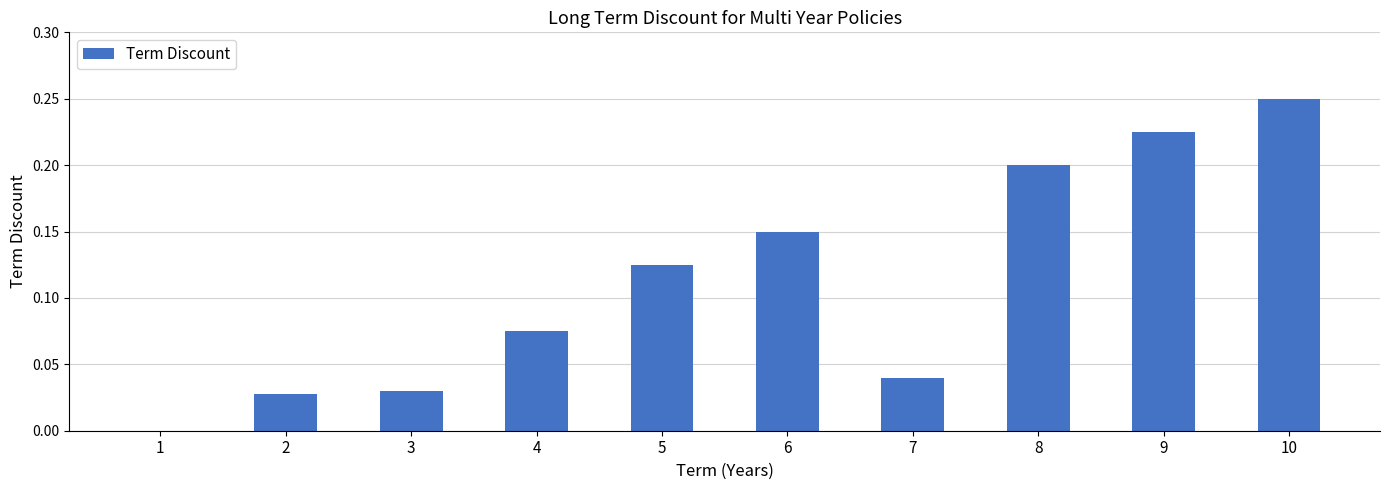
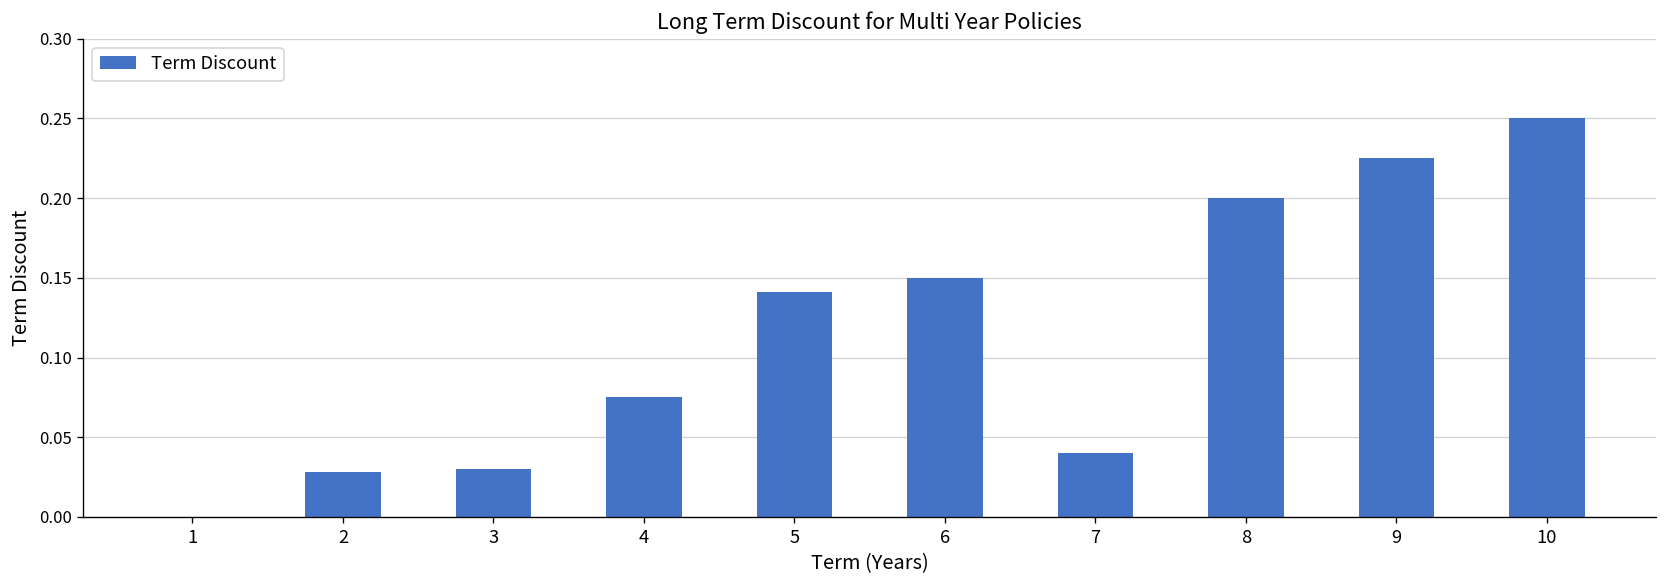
  {
    "1": 0.000,
    "2": 0.028,
    "3": 0.030,
    "4": 0.075,
-   "5": 0.125,
+   "5": 0.141,
    "6": 0.150,
    "7": 0.040,
    "8": 0.200,
    "9": 0.225,
    "10": 0.250
  }
